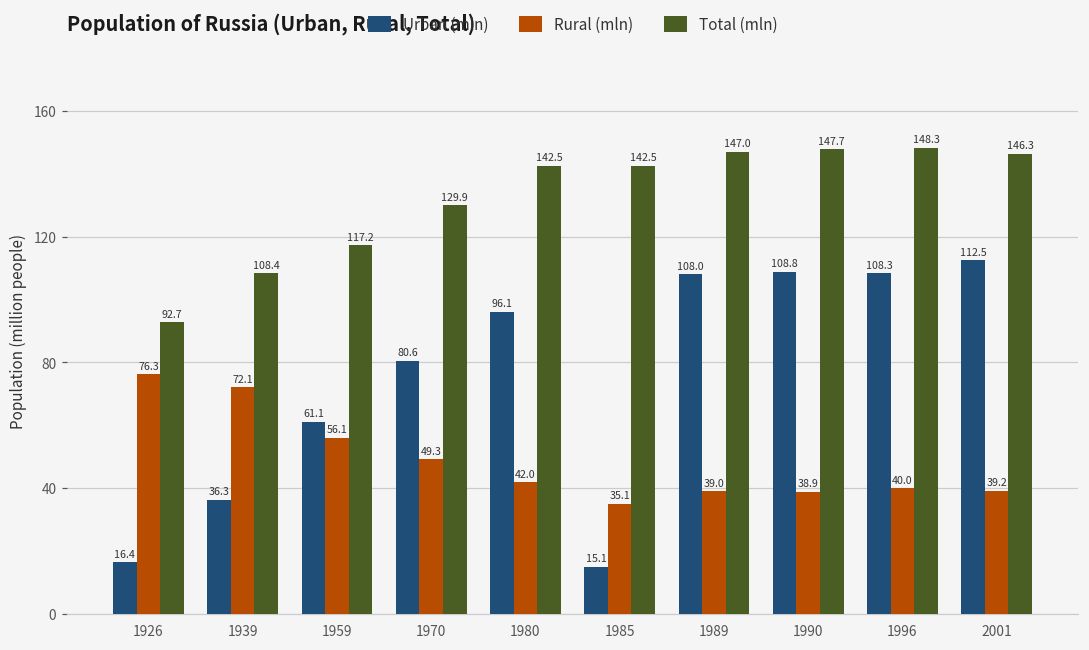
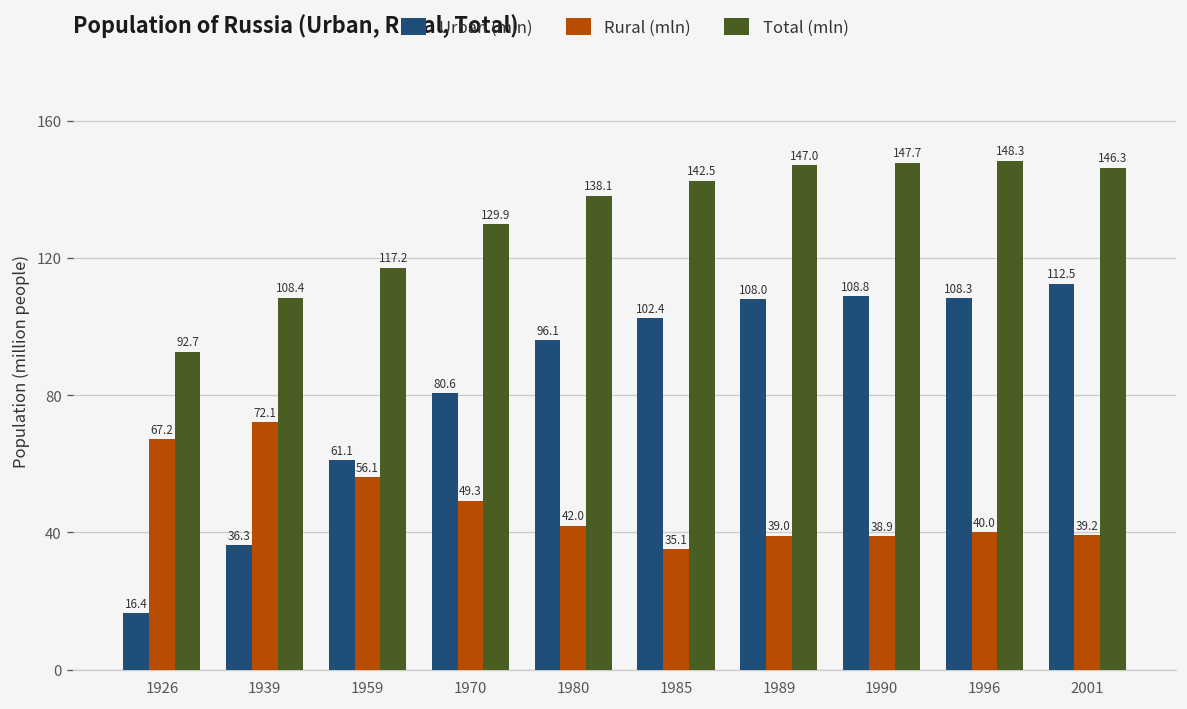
  {
    "Urban (mln)": {
      "1926": 16.4,
      "1939": 36.3,
      "1959": 61.1,
      "1970": 80.6,
      "1980": 96.1,
-     "1985": 15.1,
+     "1985": 102.4,
      "1989": 108.0,
      "1990": 108.8,
      "1996": 108.3,
      "2001": 112.5
    },
    "Rural (mln)": {
-     "1926": 76.3,
+     "1926": 67.2,
      "1939": 72.1,
      "1959": 56.1,
      "1970": 49.3,
      "1980": 42.0,
      "1985": 35.1,
      "1989": 39.0,
      "1990": 38.9,
      "1996": 40.0,
      "2001": 39.2
    },
    "Total (mln)": {
      "1926": 92.7,
      "1939": 108.4,
      "1959": 117.2,
      "1970": 129.9,
-     "1980": 142.5,
+     "1980": 138.1,
      "1985": 142.5,
      "1989": 147.0,
      "1990": 147.7,
      "1996": 148.3,
      "2001": 146.3
    }
  }
